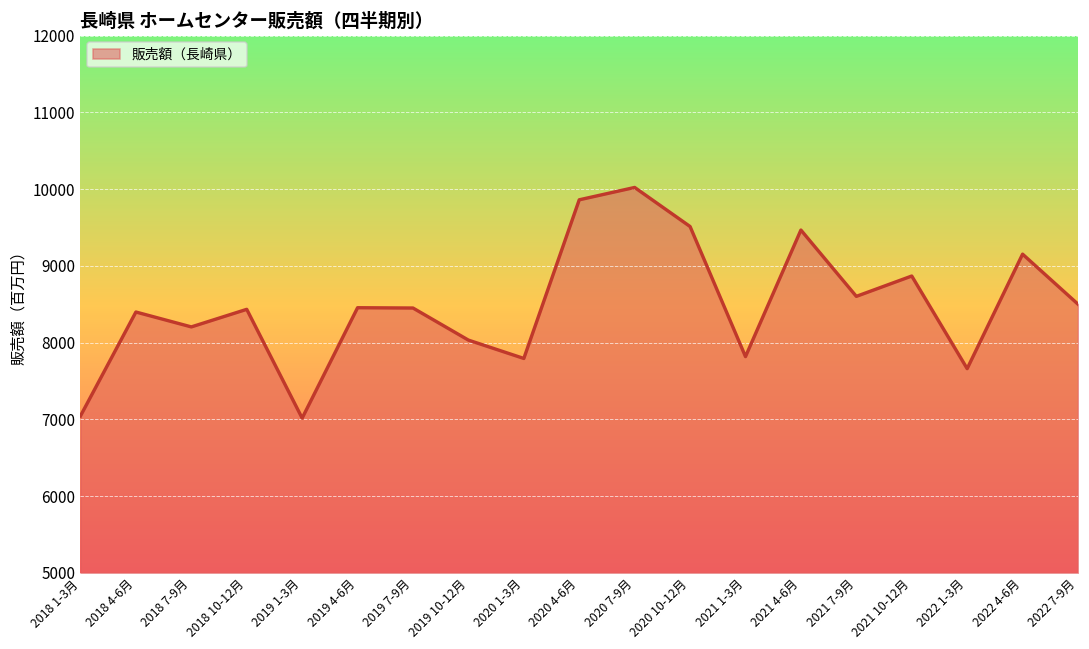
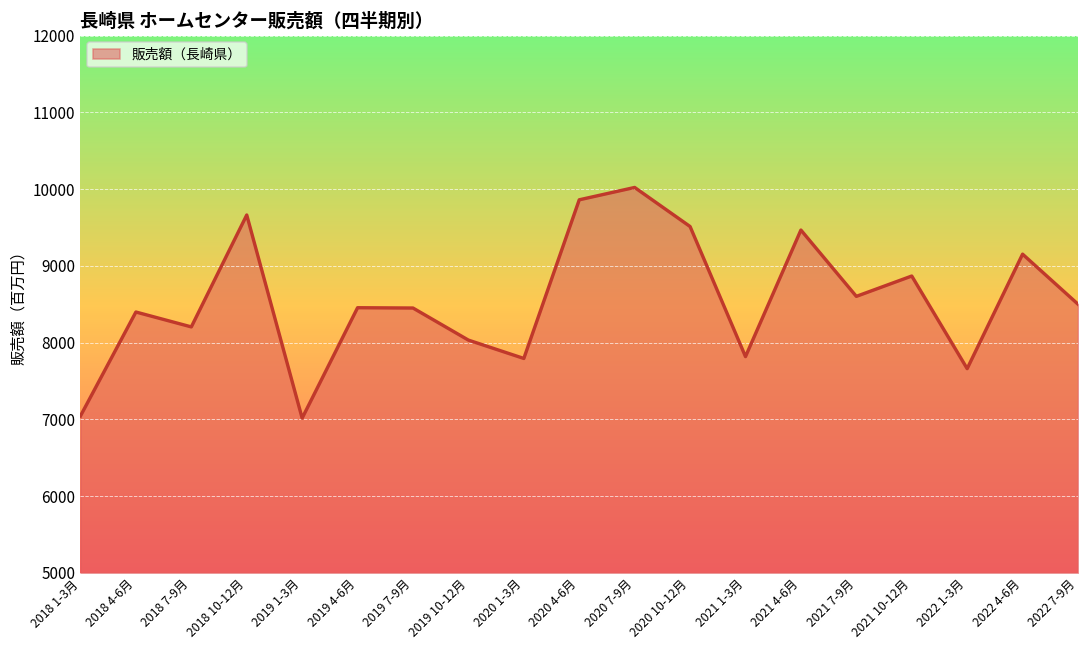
  {
    "2018 1-3月": 7000,
    "2018 4-6月": 8400,
    "2018 7-9月": 8200,
-   "2018 10-12月": 8400,
+   "2018 10-12月": 9700,
    "2019 1-3月": 7000,
    "2019 4-6月": 8500,
    "2019 7-9月": 8500,
    "2019 10-12月": 8000,
    "2020 1-3月": 7800,
    "2020 4-6月": 9900,
    "2020 7-9月": 10000,
    "2020 10-12月": 9500,
    "2021 1-3月": 7800,
    "2021 4-6月": 9500,
    "2021 7-9月": 8600,
    "2021 10-12月": 8900,
    "2022 1-3月": 7700,
    "2022 4-6月": 9200,
    "2022 7-9月": 8500
  }
